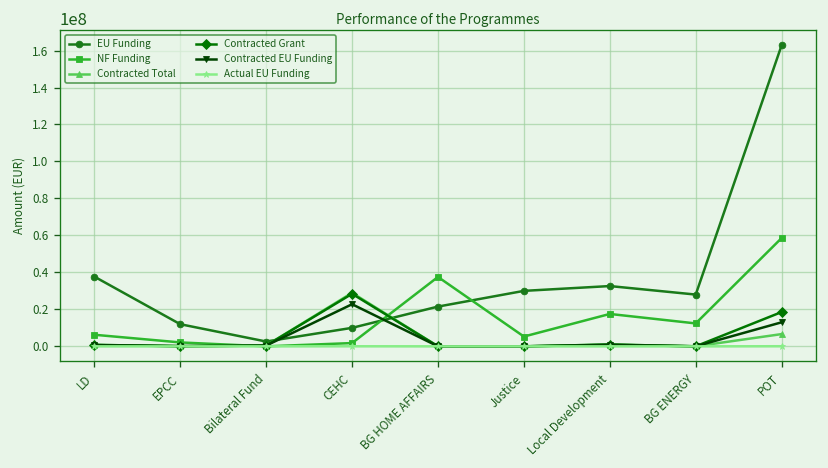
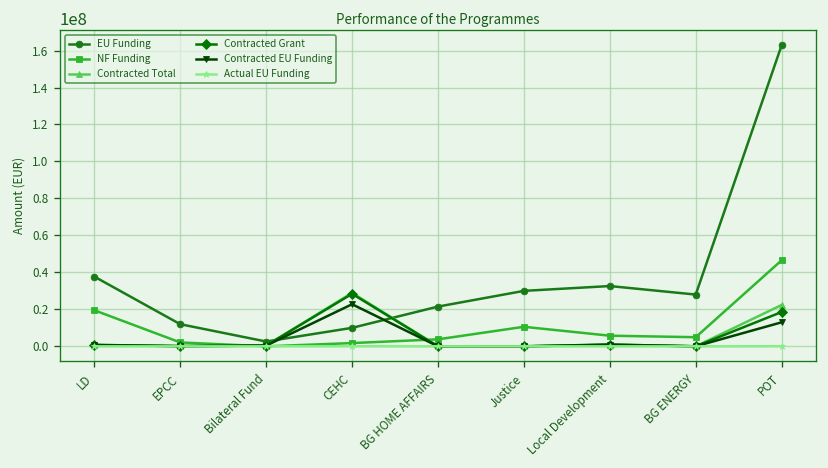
  {
    "NF Funding": {
-     "LD": 6000000,
+     "LD": 20000000,
      "EPCC": 2000000,
      "CEHC": 2000000,
-     "BG HOME AFFAIRS": 38000000,
-     "Justice": 5000000,
-     "Local Development": 18000000,
-     "BG ENERGY": 12000000,
-     "POT": 59000000
+     "BG HOME AFFAIRS": 4000000,
+     "Justice": 11000000,
+     "Local Development": 6000000,
+     "BG ENERGY": 5000000,
+     "POT": 47000000
    },
    "Contracted Total": {
-     "POT": 7000000
+     "POT": 22000000
    },
    "Actual EU Funding": {
      "CEHC": 0,
      "POT": 0
    }
  }
